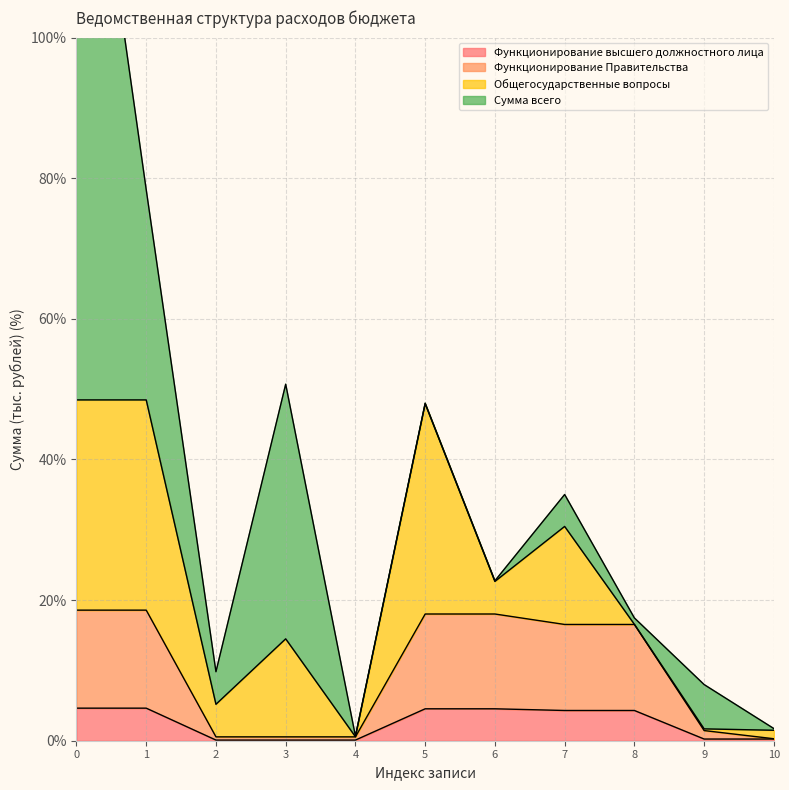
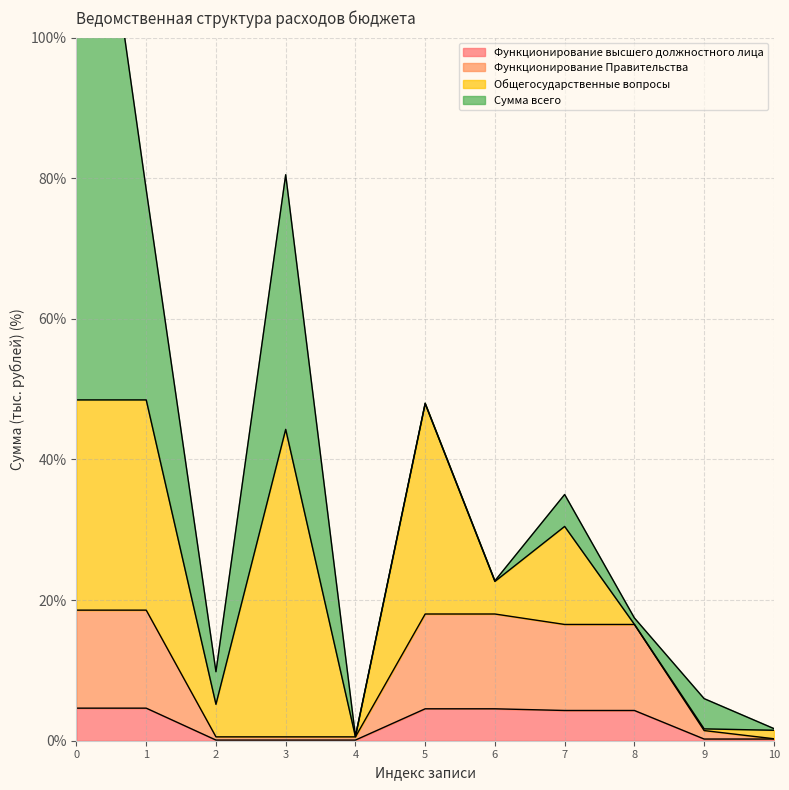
  {
    "Общегосударственные вопросы": {
      "0": "30%",
      "1": "30%",
      "2": "5%",
-     "3": "14%",
+     "3": "44%",
      "7": "14%"
    },
    "Сумма всего": {
      "1": "30%",
      "2": "5%",
      "3": "36%",
      "7": "5%",
      "8": "1%",
-     "9": "6%"
+     "9": "4%"
    }
  }
